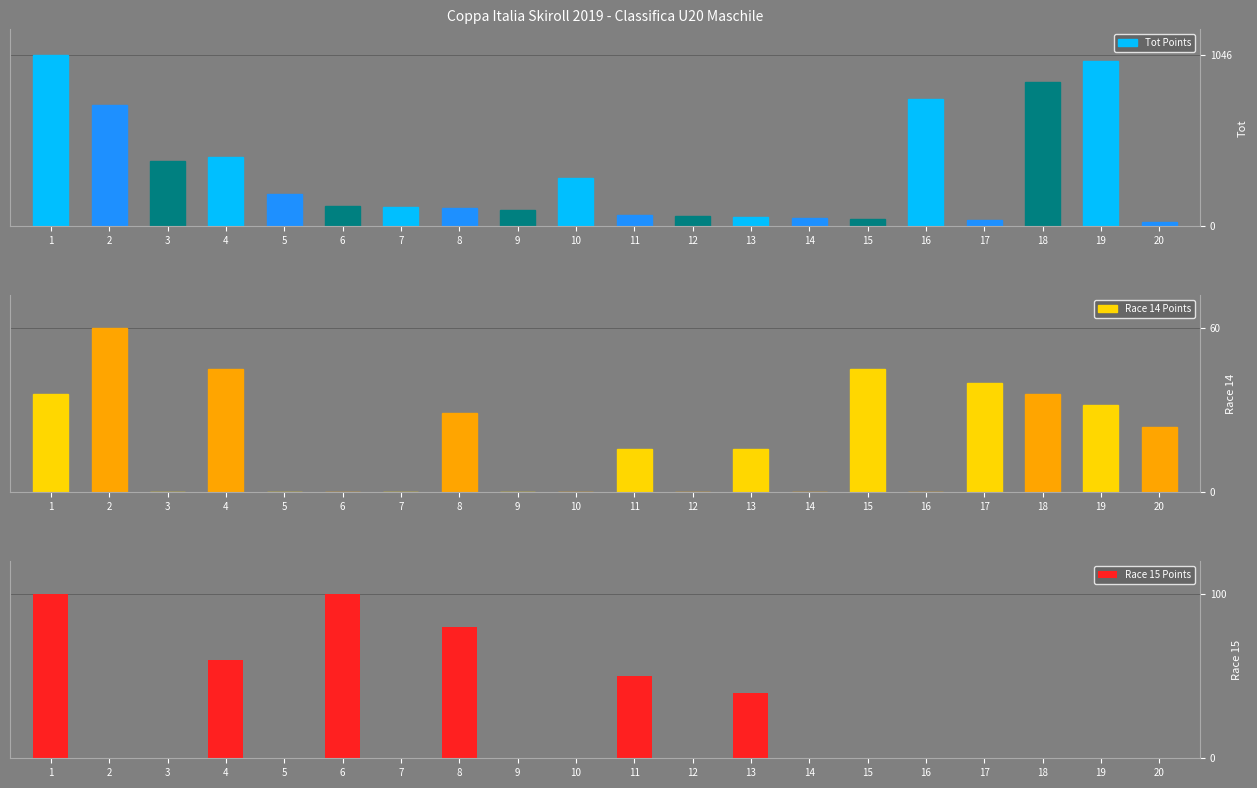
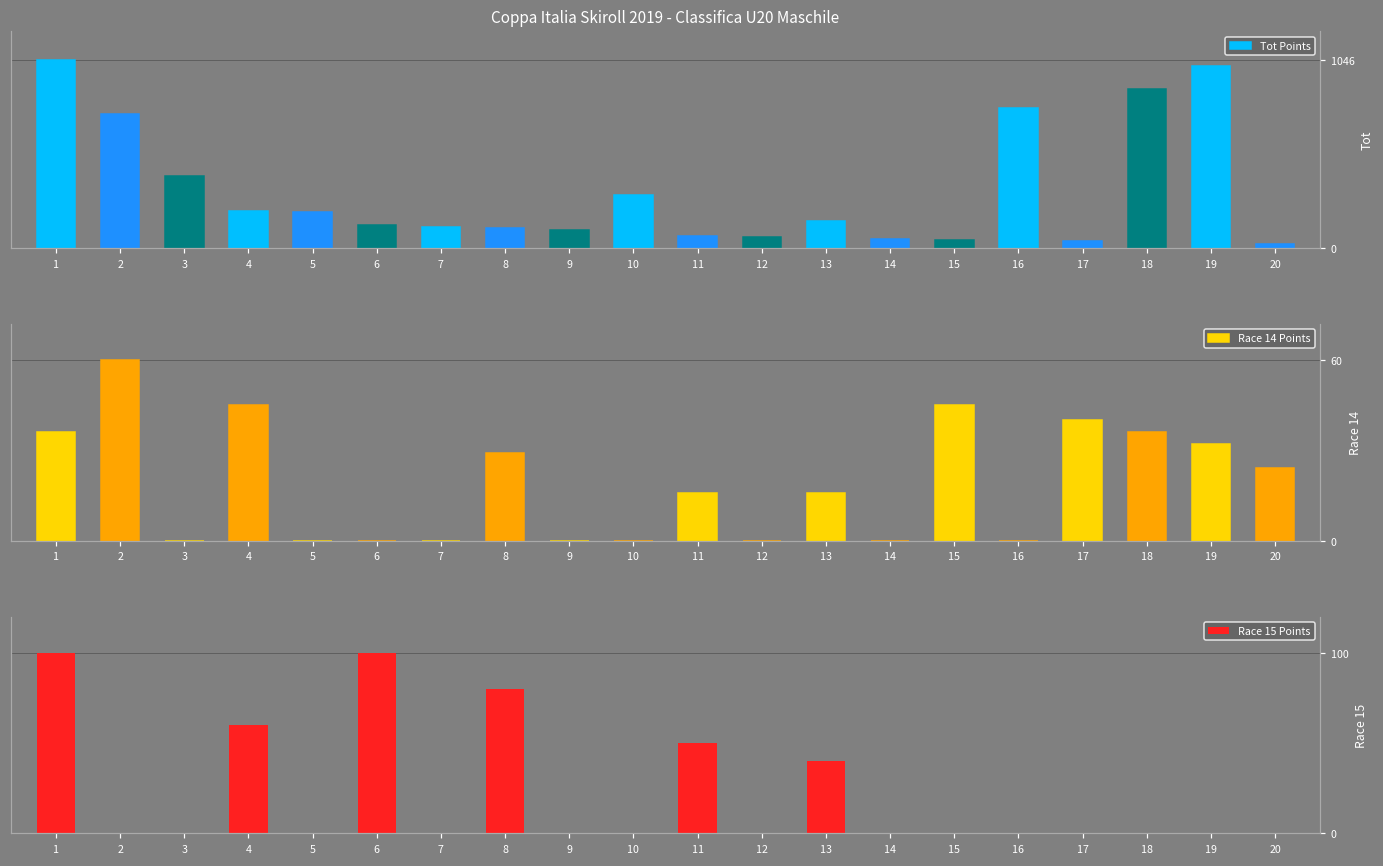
  {
    "Coppa Italia Skiroll 2019 - Classifica U20 Maschile": {
      "1": 1050,
      "2": 740,
      "3": 400,
-     "4": 420,
+     "4": 210,
      "5": 200,
      "6": 130,
      "7": 120,
      "8": 110,
      "9": 100,
      "10": 290,
      "11": 70,
      "12": 60,
-     "13": 60,
+     "13": 150,
      "14": 50,
      "15": 50,
      "16": 780,
      "17": 40,
      "18": 880,
      "19": 1010,
      "20": 20
    }
  }
